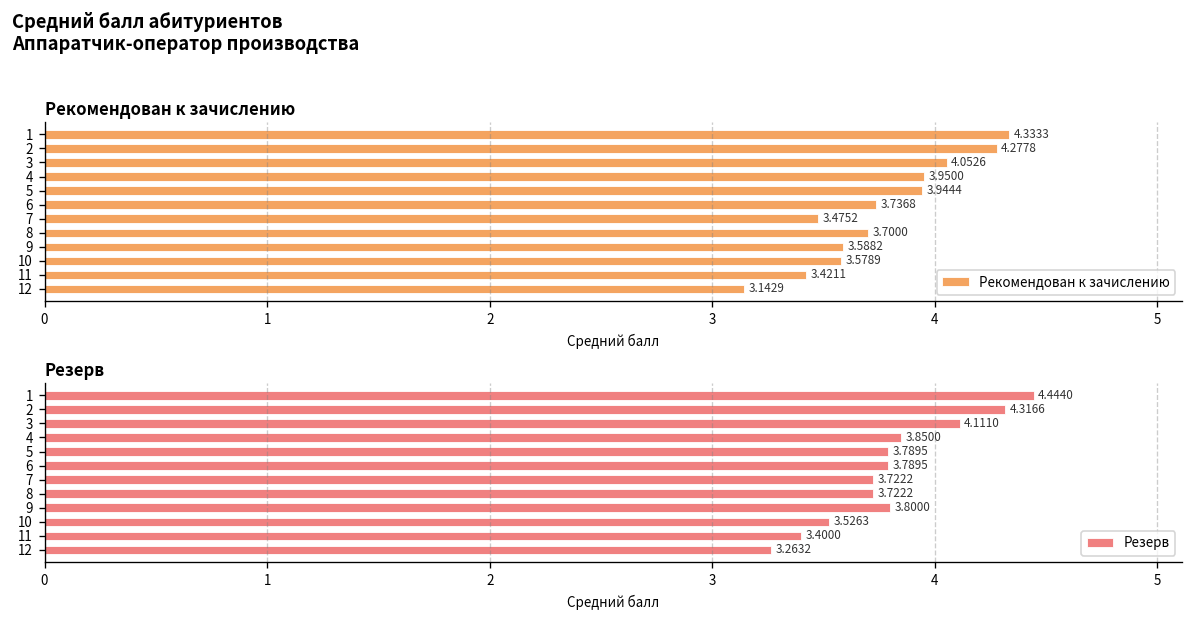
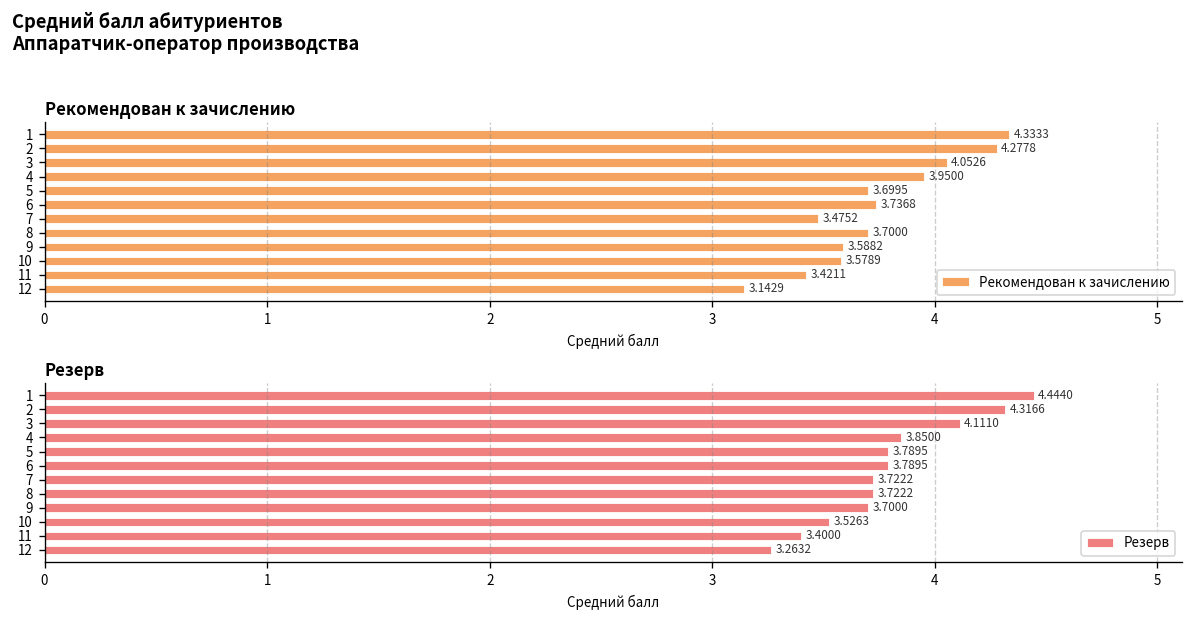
  {
    "Рекомендован к зачислению": {
      "1": 4.3333,
      "2": 4.2778,
      "3": 4.0526,
      "4": 3.9500,
-     "5": 3.9444,
+     "5": 3.6995,
      "6": 3.7368,
      "7": 3.4752,
      "8": 3.7000,
      "9": 3.5882,
      "10": 3.5789,
      "11": 3.4211,
      "12": 3.1429
    },
    "Резерв": {
      "1": 4.4440,
      "2": 4.3166,
      "3": 4.1110,
      "4": 3.8500,
      "5": 3.7895,
      "6": 3.7895,
      "7": 3.7222,
      "8": 3.7222,
-     "9": 3.8000,
+     "9": 3.7000,
      "10": 3.5263,
      "11": 3.4000,
      "12": 3.2632
    }
  }
